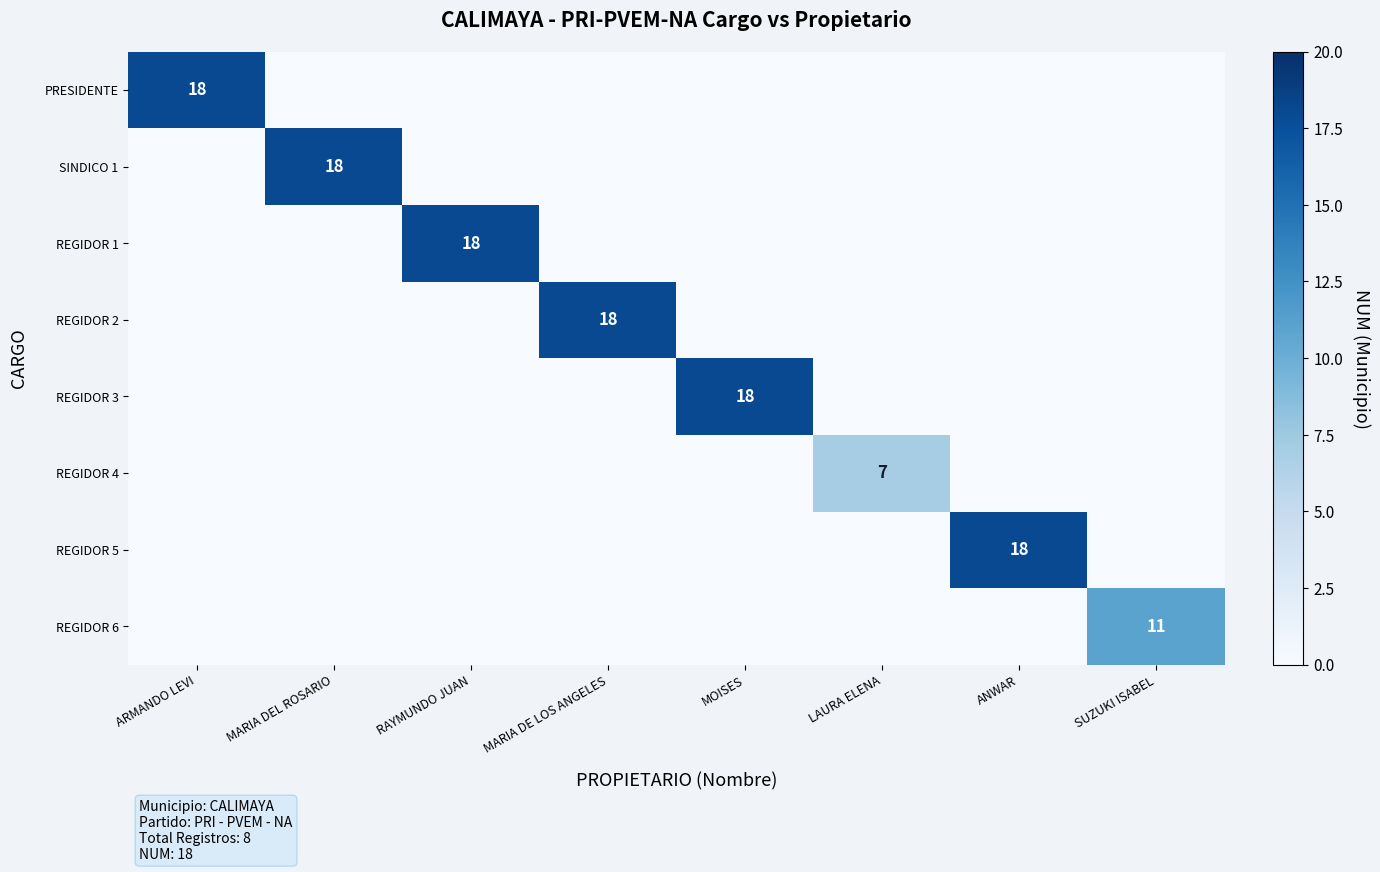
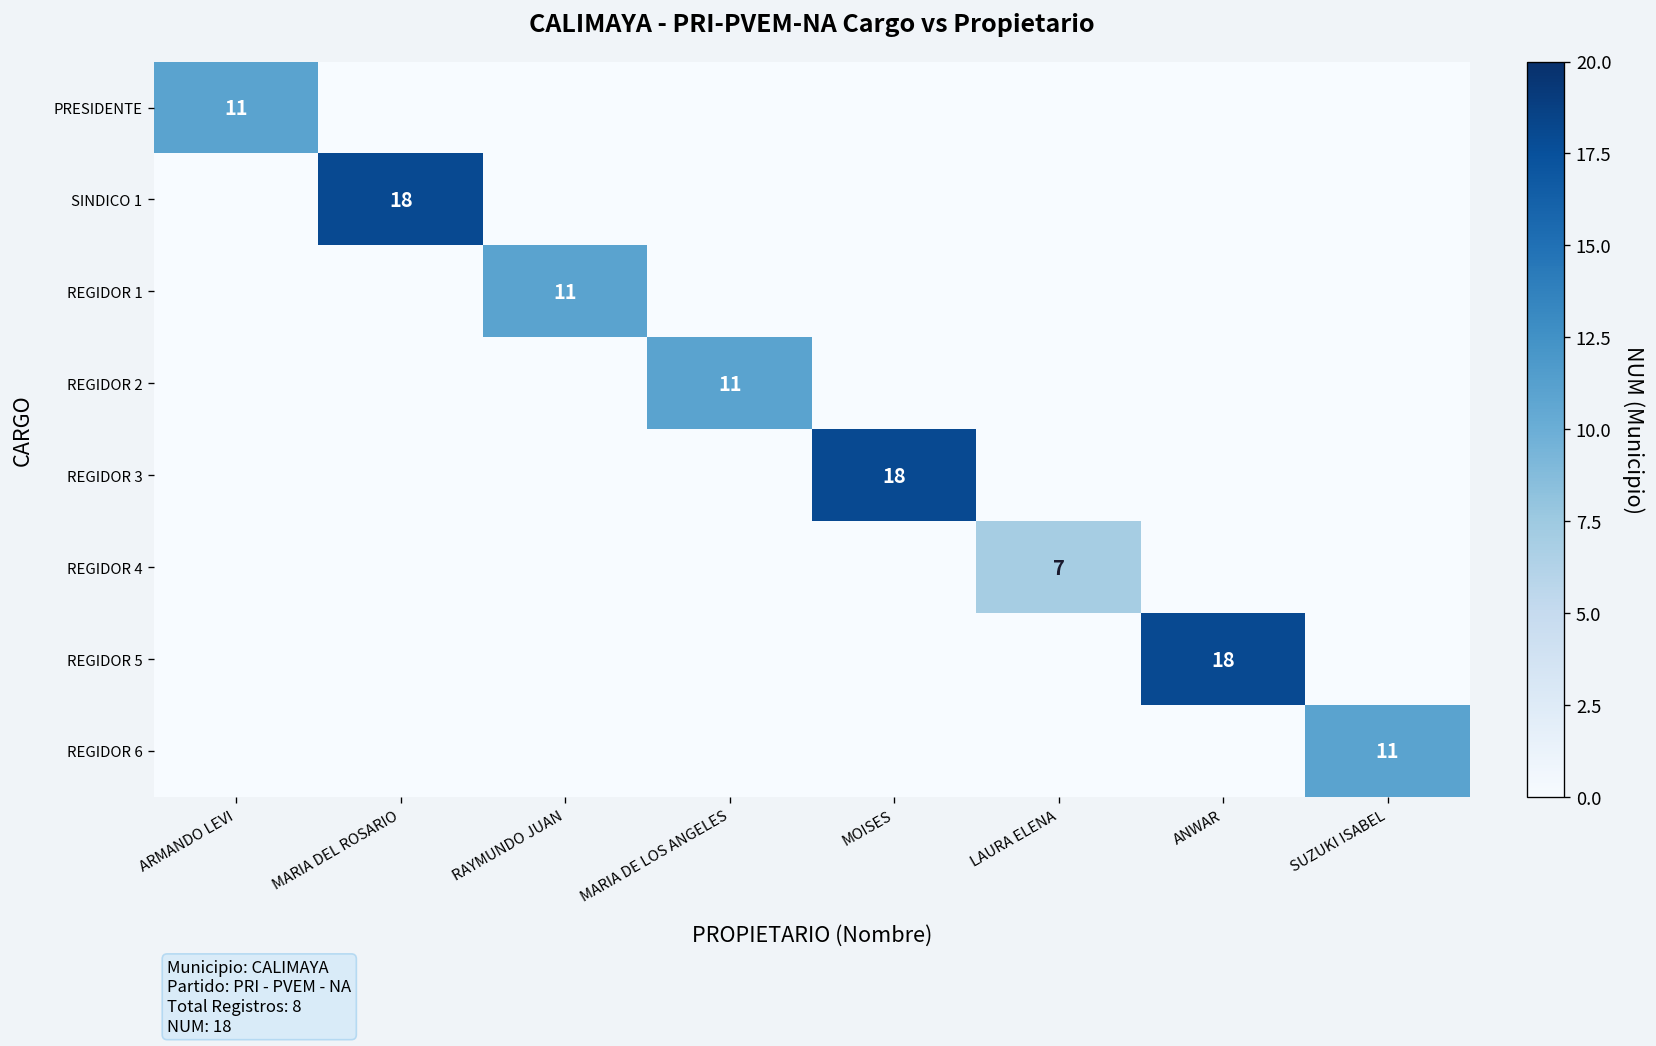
  {
    "PRESIDENTE": {
-     "ARMANDO LEVI": 18
+     "ARMANDO LEVI": 11
    },
    "SINDICO 1": {
      "MARIA DEL ROSARIO": 18
    },
    "REGIDOR 1": {
-     "RAYMUNDO JUAN": 18
+     "RAYMUNDO JUAN": 11
    },
    "REGIDOR 2": {
-     "MARIA DE LOS ANGELES": 18
+     "MARIA DE LOS ANGELES": 11
    },
    "REGIDOR 3": {
      "MOISES": 18
    },
    "REGIDOR 4": {
      "LAURA ELENA": 7
    },
    "REGIDOR 5": {
      "ANWAR": 18
    },
    "REGIDOR 6": {
      "SUZUKI ISABEL": 11
    }
  }
